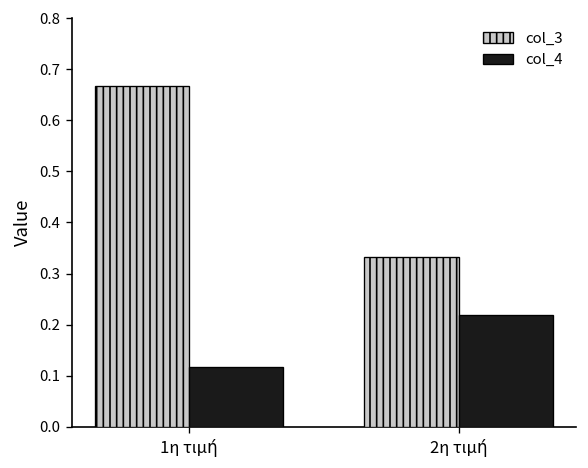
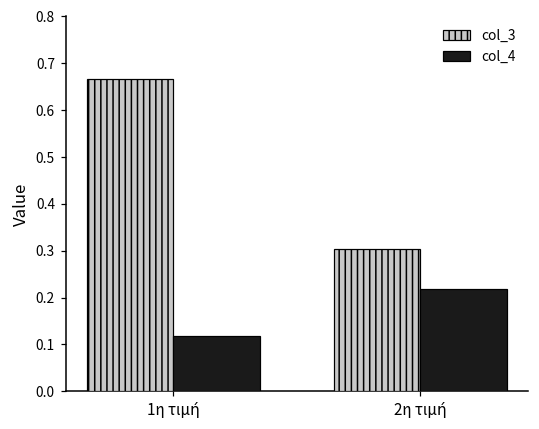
  {
    "col_3": {
      "1η τιμή": 0.67,
-     "2η τιμή": 0.33
+     "2η τιμή": 0.30
    },
    "col_4": {
      "1η τιμή": 0.12,
      "2η τιμή": 0.22
    }
  }
